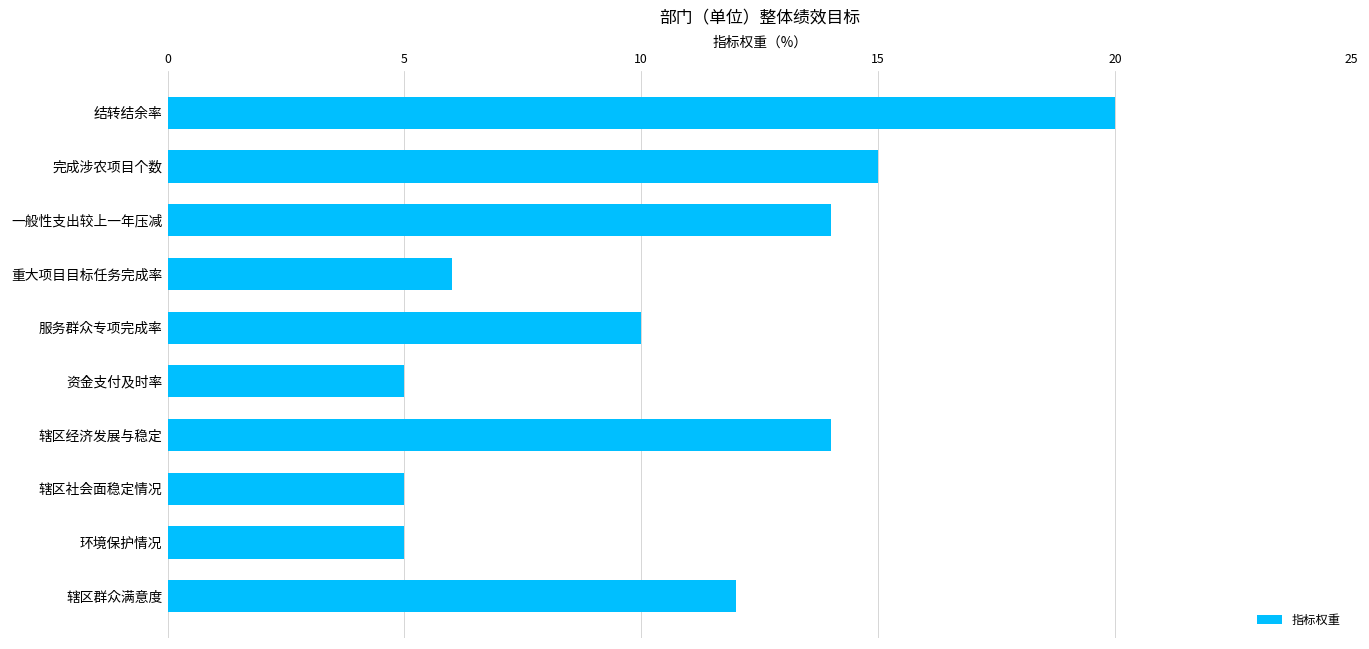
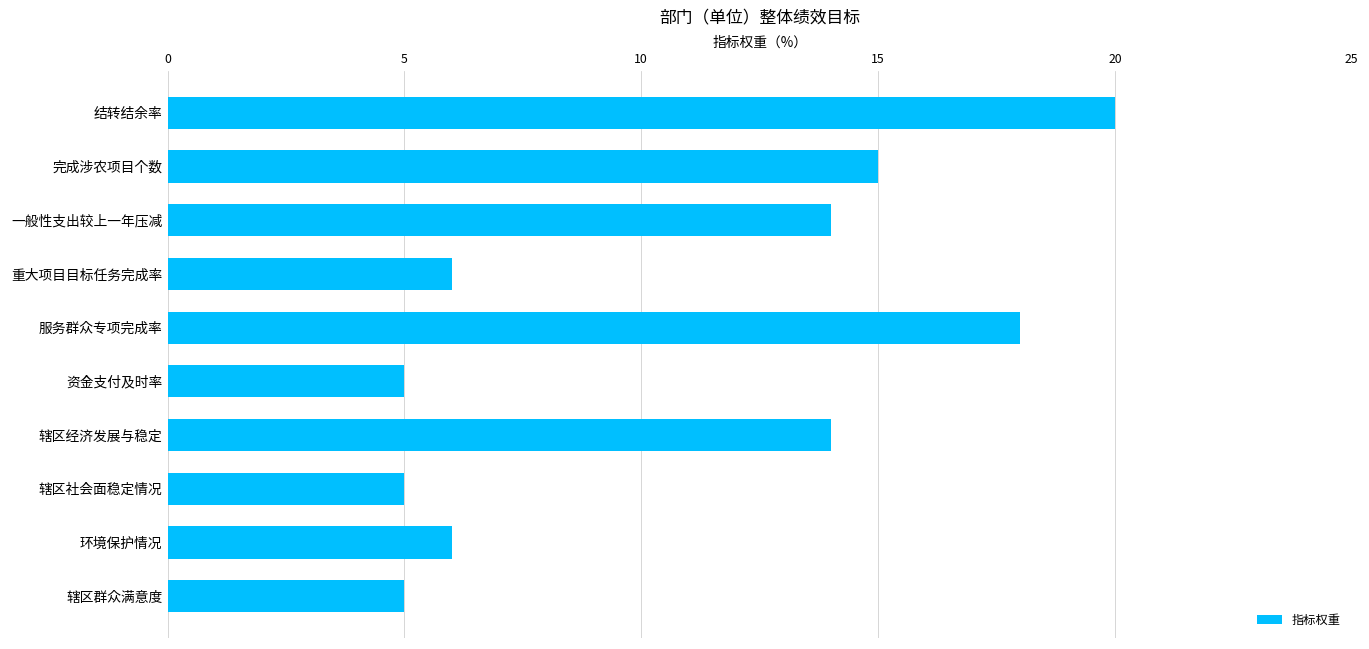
  {
    "结转结余率": 20,
    "完成涉农项目个数": 15,
    "一般性支出较上一年压减": 14,
    "重大项目目标任务完成率": 6,
-   "服务群众专项完成率": 10,
+   "服务群众专项完成率": 18,
    "资金支付及时率": 5,
    "辖区经济发展与稳定": 14,
    "辖区社会面稳定情况": 5,
-   "环境保护情况": 5,
-   "辖区群众满意度": 12
+   "环境保护情况": 6,
+   "辖区群众满意度": 5
  }
